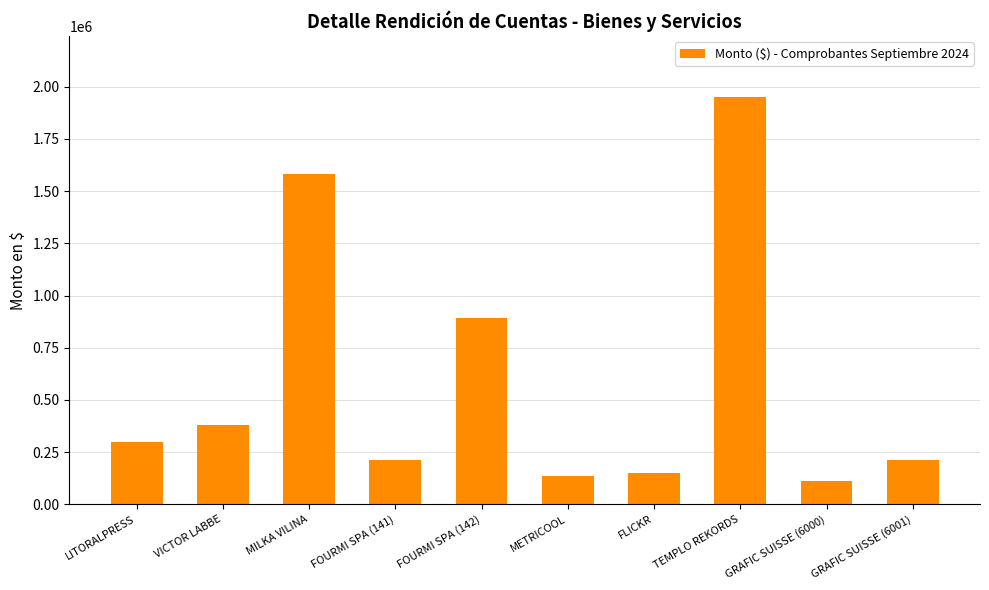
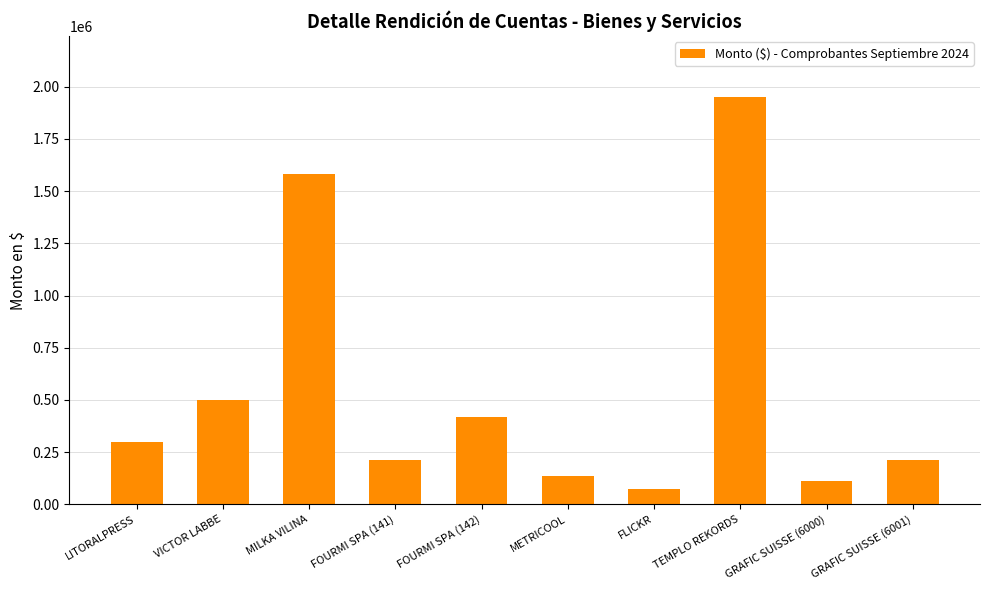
  {
    "LITORALPRESS": 300000,
-   "VICTOR LABBE": 380000,
+   "VICTOR LABBE": 500000,
    "MILKA VILINA": 1580000,
    "FOURMI SPA (141)": 210000,
-   "FOURMI SPA (142)": 890000,
+   "FOURMI SPA (142)": 420000,
    "METRICOOL": 140000,
-   "FLICKR": 150000,
+   "FLICKR": 80000,
    "TEMPLO REKORDS": 1950000,
    "GRAFIC SUISSE (6000)": 110000,
    "GRAFIC SUISSE (6001)": 210000
  }
